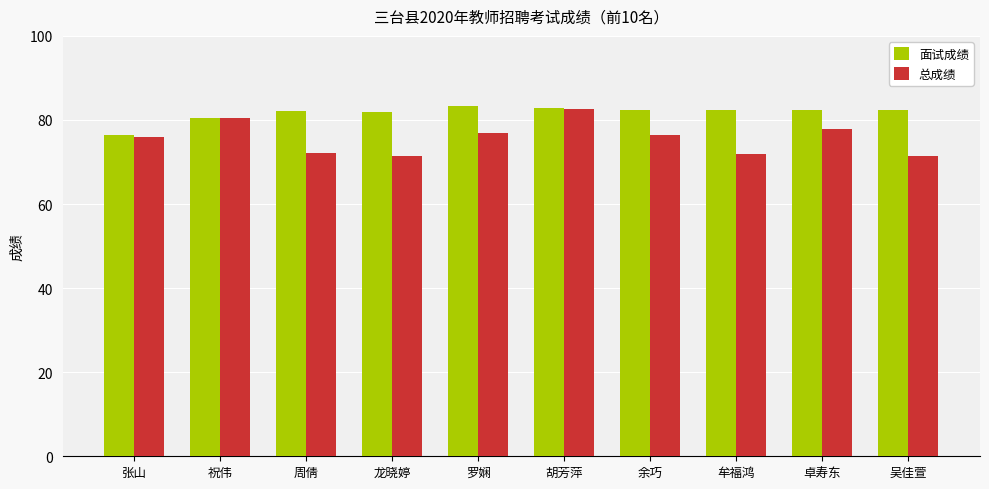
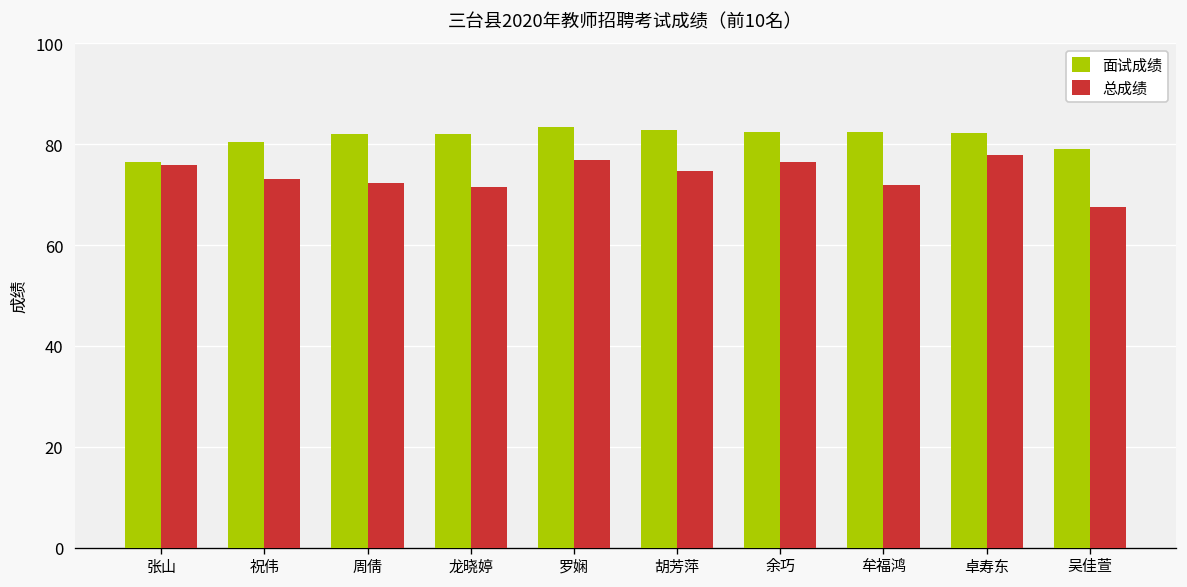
  {
    "面试成绩": {
      "张山": 77,
      "祝伟": 80,
      "周倩": 82,
      "龙晓婷": 82,
      "罗娴": 83,
      "胡芳萍": 83,
      "余巧": 82,
      "牟福鸿": 82,
      "卓寿东": 82,
-     "吴佳萱": 82
+     "吴佳萱": 79
    },
    "总成绩": {
      "张山": 76,
-     "祝伟": 80,
+     "祝伟": 73,
      "周倩": 72,
      "龙晓婷": 71,
      "罗娴": 77,
-     "胡芳萍": 83,
+     "胡芳萍": 75,
      "余巧": 76,
      "牟福鸿": 72,
      "卓寿东": 78,
-     "吴佳萱": 71
+     "吴佳萱": 68
    }
  }
